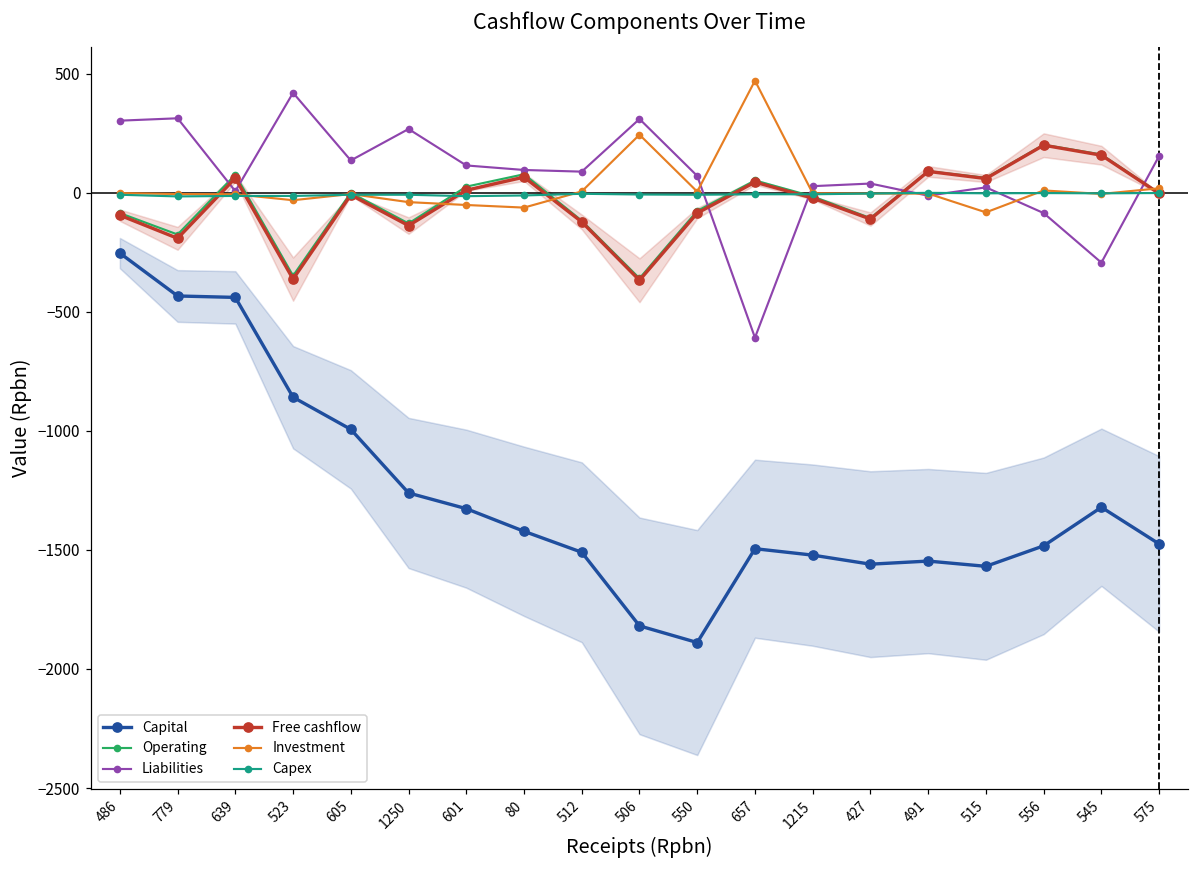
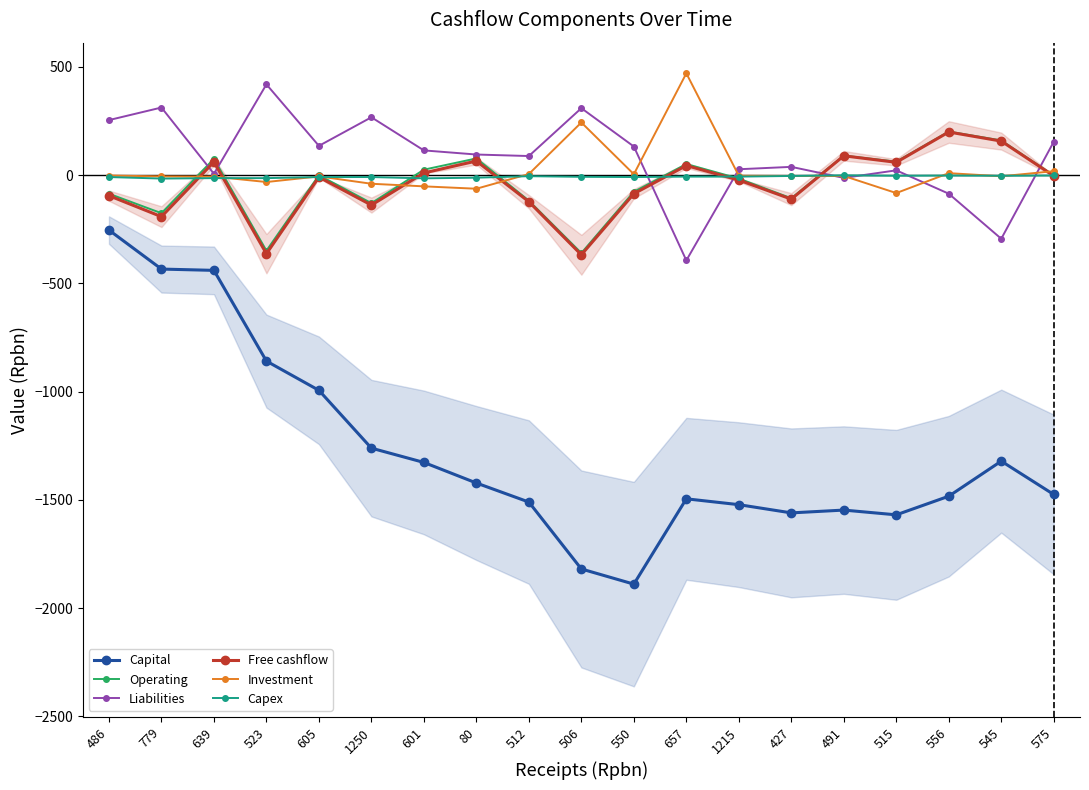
  {
    "Liabilities": {
-     "486": 300,
+     "486": 250,
      "779": 310,
      "639": 10,
      "523": 420,
      "605": 140,
      "1250": 270,
      "601": 110,
      "80": 100,
      "512": 90,
      "506": 310,
-     "550": 70,
-     "657": -610,
+     "550": 130,
+     "657": -390,
      "1215": 30,
      "427": 40,
      "515": 20,
      "556": -90,
      "545": -290,
      "575": 150
    },
    "Investment": {
      "523": -30,
      "1250": -40,
      "601": -50,
      "80": -60,
      "506": 240,
      "550": 0,
      "657": 470,
      "515": -80,
      "575": 20
    }
  }
